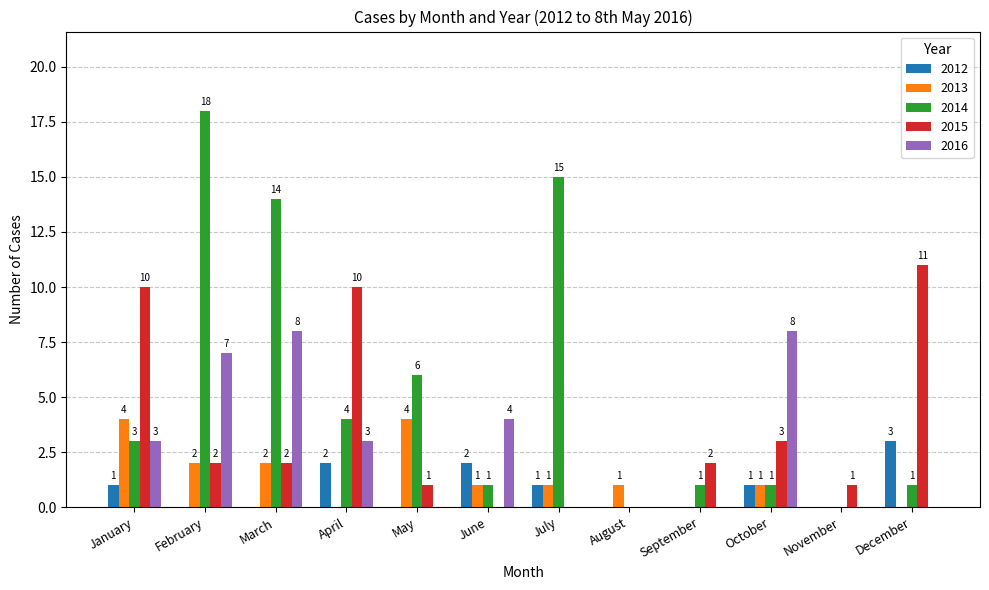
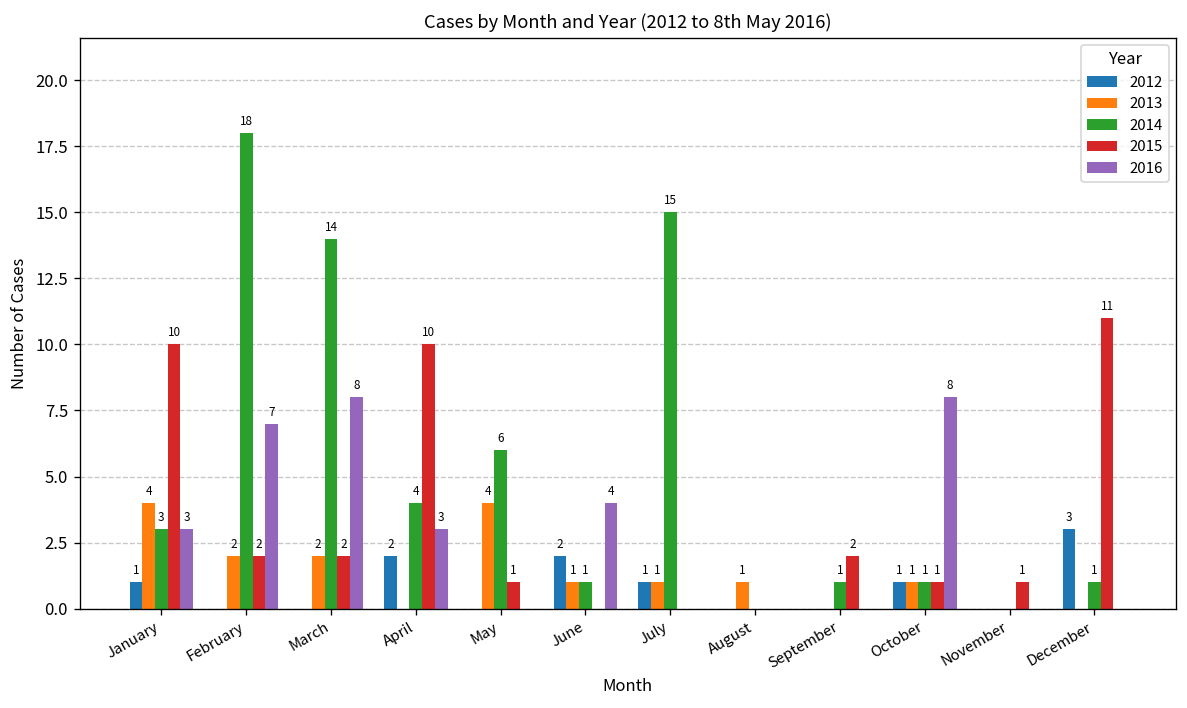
  {
    "2012": {
      "January": 1,
      "April": 2,
      "June": 2,
      "July": 1,
      "October": 1,
      "December": 3
    },
    "2013": {
      "January": 4,
      "February": 2,
      "March": 2,
      "May": 4,
      "June": 1,
      "July": 1,
      "August": 1,
      "October": 1
    },
    "2014": {
      "January": 3,
      "February": 18,
      "March": 14,
      "April": 4,
      "May": 6,
      "June": 1,
      "July": 15,
      "September": 1,
      "October": 1,
      "December": 1
    },
    "2015": {
      "January": 10,
      "February": 2,
      "March": 2,
      "April": 10,
      "May": 1,
      "September": 2,
-     "October": 3,
+     "October": 1,
      "November": 1,
      "December": 11
    },
    "2016": {
      "January": 3,
      "February": 7,
      "March": 8,
      "April": 3,
      "June": 4,
      "October": 8
    }
  }
